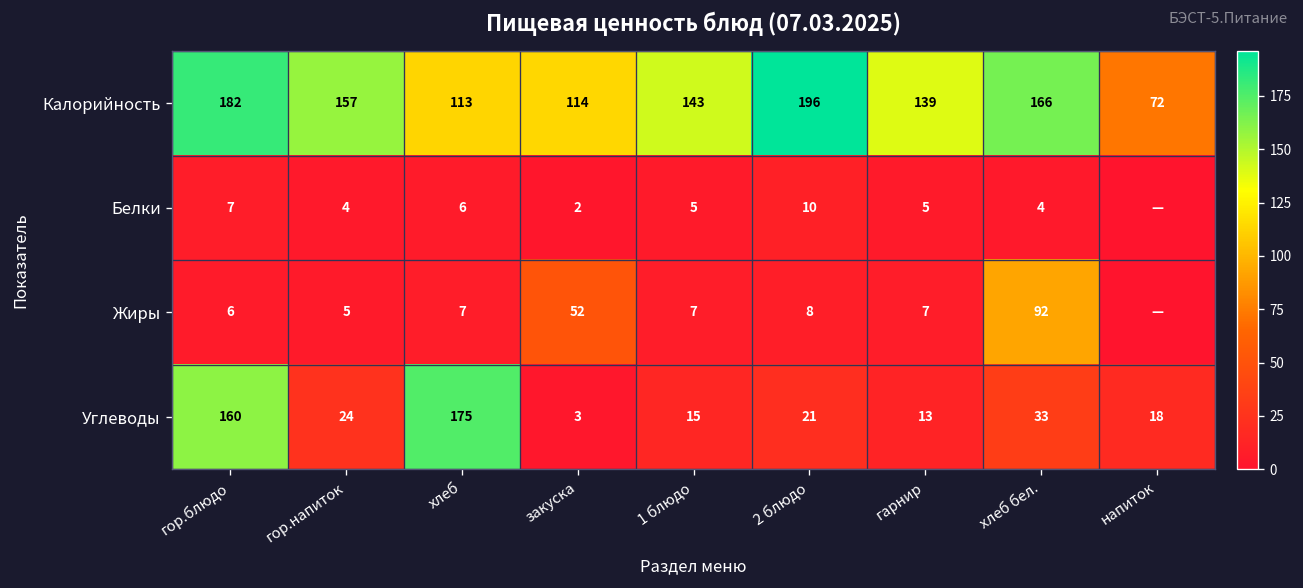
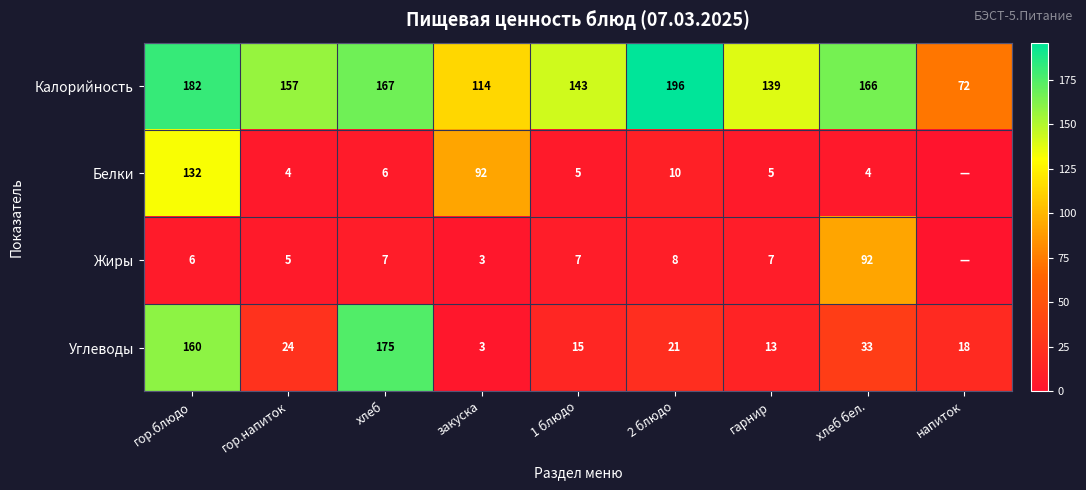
  {
    "Калорийность": {
      "гор.блюдо": 182,
      "гор.напиток": 157,
-     "хлеб": 113,
+     "хлеб": 167,
      "закуска": 114,
      "1 блюдо": 143,
      "2 блюдо": 196,
      "гарнир": 139,
      "хлеб бел.": 166,
      "напиток": 72
    },
    "Белки": {
-     "гор.блюдо": 7,
+     "гор.блюдо": 132,
      "гор.напиток": 4,
      "хлеб": 6,
-     "закуска": 2,
+     "закуска": 92,
      "1 блюдо": 5,
      "2 блюдо": 10,
      "гарнир": 5,
      "хлеб бел.": 4
    },
    "Жиры": {
      "гор.блюдо": 6,
      "гор.напиток": 5,
      "хлеб": 7,
-     "закуска": 52,
+     "закуска": 3,
      "1 блюдо": 7,
      "2 блюдо": 8,
      "гарнир": 7,
      "хлеб бел.": 92
    },
    "Углеводы": {
      "гор.блюдо": 160,
      "гор.напиток": 24,
      "хлеб": 175,
      "закуска": 3,
      "1 блюдо": 15,
      "2 блюдо": 21,
      "гарнир": 13,
      "хлеб бел.": 33,
      "напиток": 18
    }
  }
